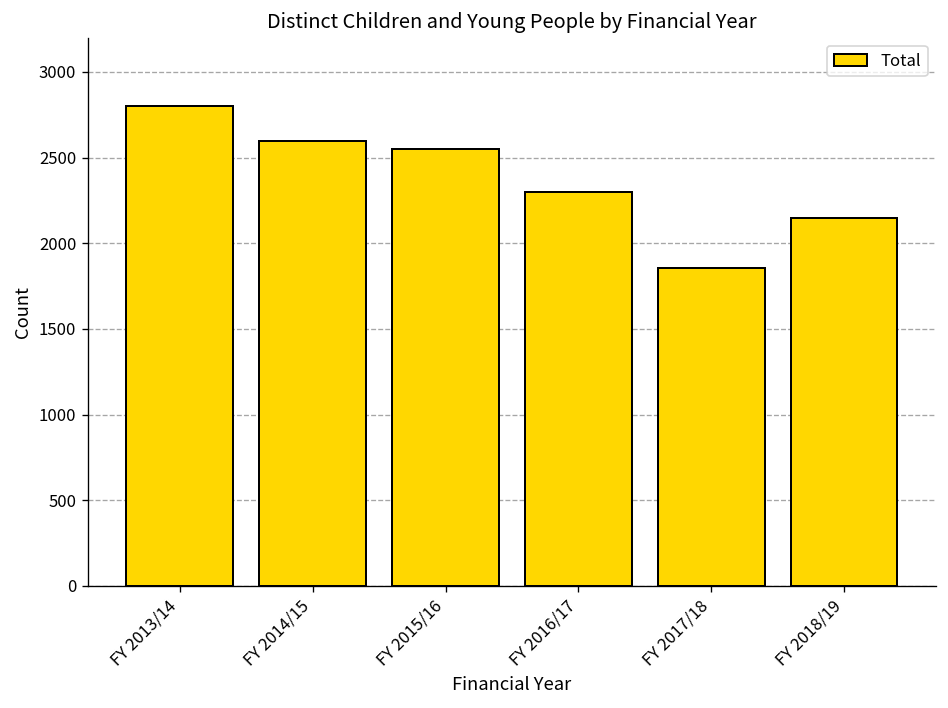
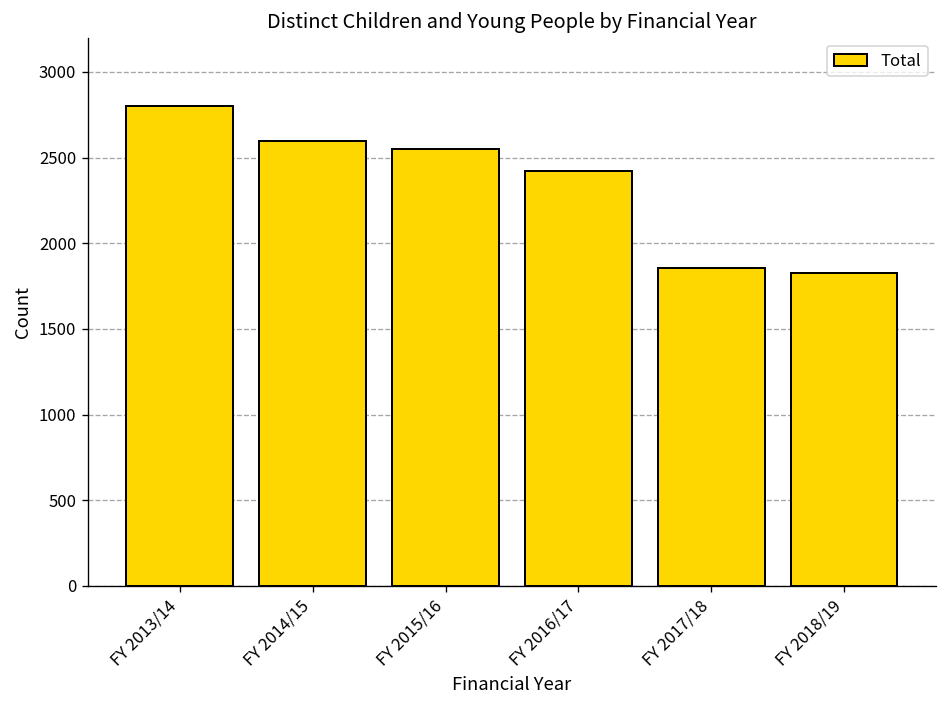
  {
    "FY 2013/14": 2800,
    "FY 2014/15": 2590,
    "FY 2015/16": 2550,
-   "FY 2016/17": 2300,
+   "FY 2016/17": 2420,
    "FY 2017/18": 1850,
-   "FY 2018/19": 2150
+   "FY 2018/19": 1830
  }
